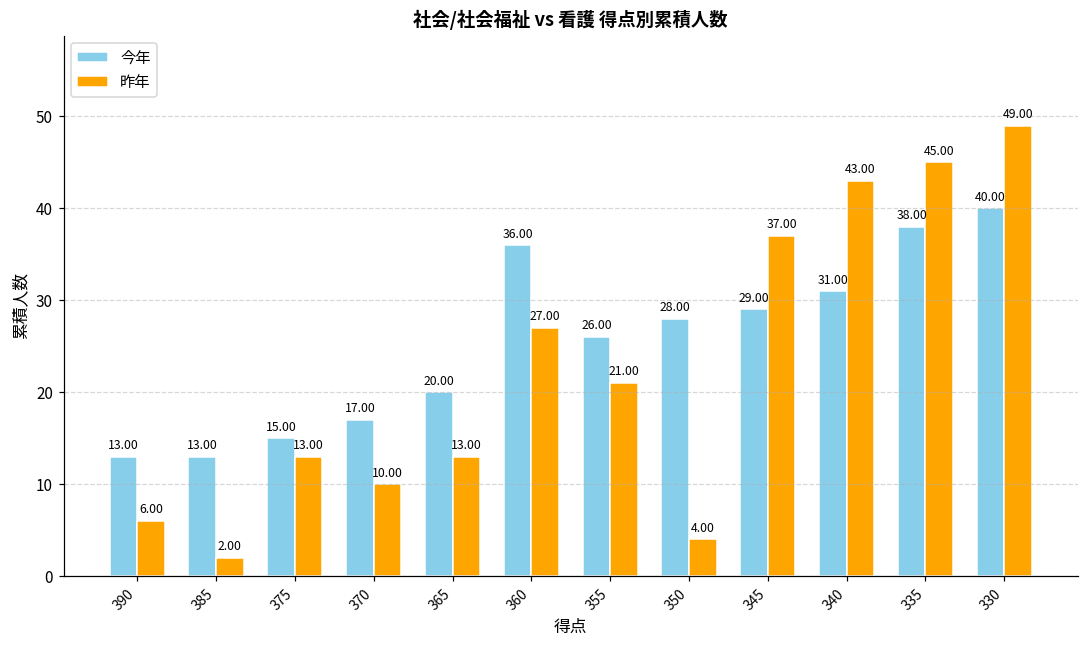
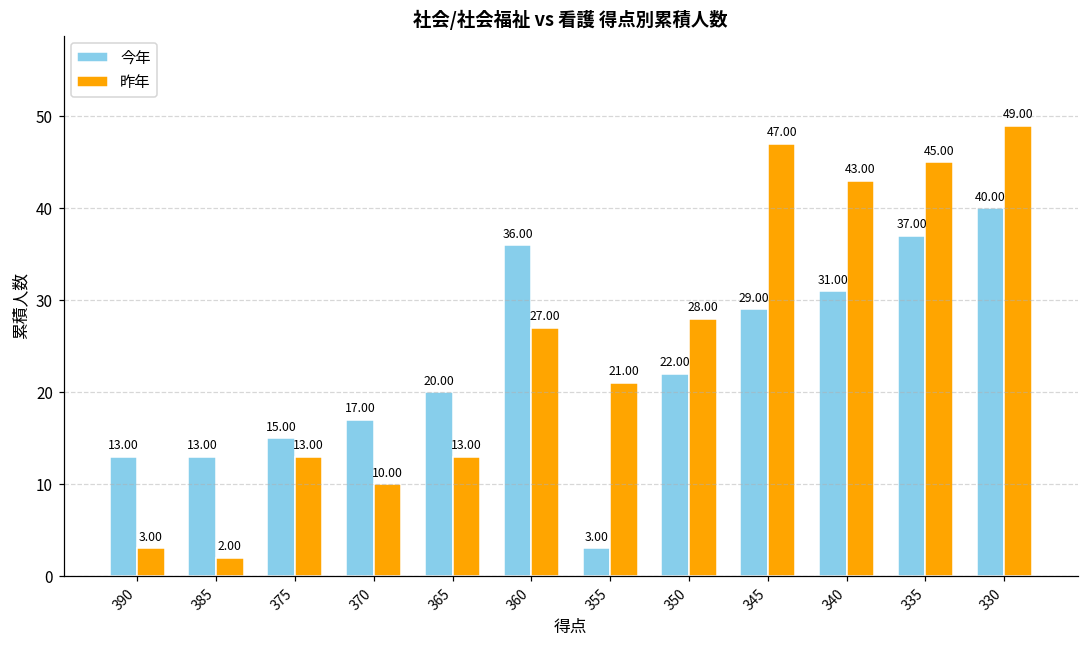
  {
    "今年": {
      "390": 13.00,
      "385": 13.00,
      "375": 15.00,
      "370": 17.00,
      "365": 20.00,
      "360": 36.00,
-     "355": 26.00,
-     "350": 28.00,
+     "355": 3.00,
+     "350": 22.00,
      "345": 29.00,
      "340": 31.00,
-     "335": 38.00,
+     "335": 37.00,
      "330": 40.00
    },
    "昨年": {
-     "390": 6.00,
+     "390": 3.00,
      "385": 2.00,
      "375": 13.00,
      "370": 10.00,
      "365": 13.00,
      "360": 27.00,
      "355": 21.00,
-     "350": 4.00,
-     "345": 37.00,
+     "350": 28.00,
+     "345": 47.00,
      "340": 43.00,
      "335": 45.00,
      "330": 49.00
    }
  }
